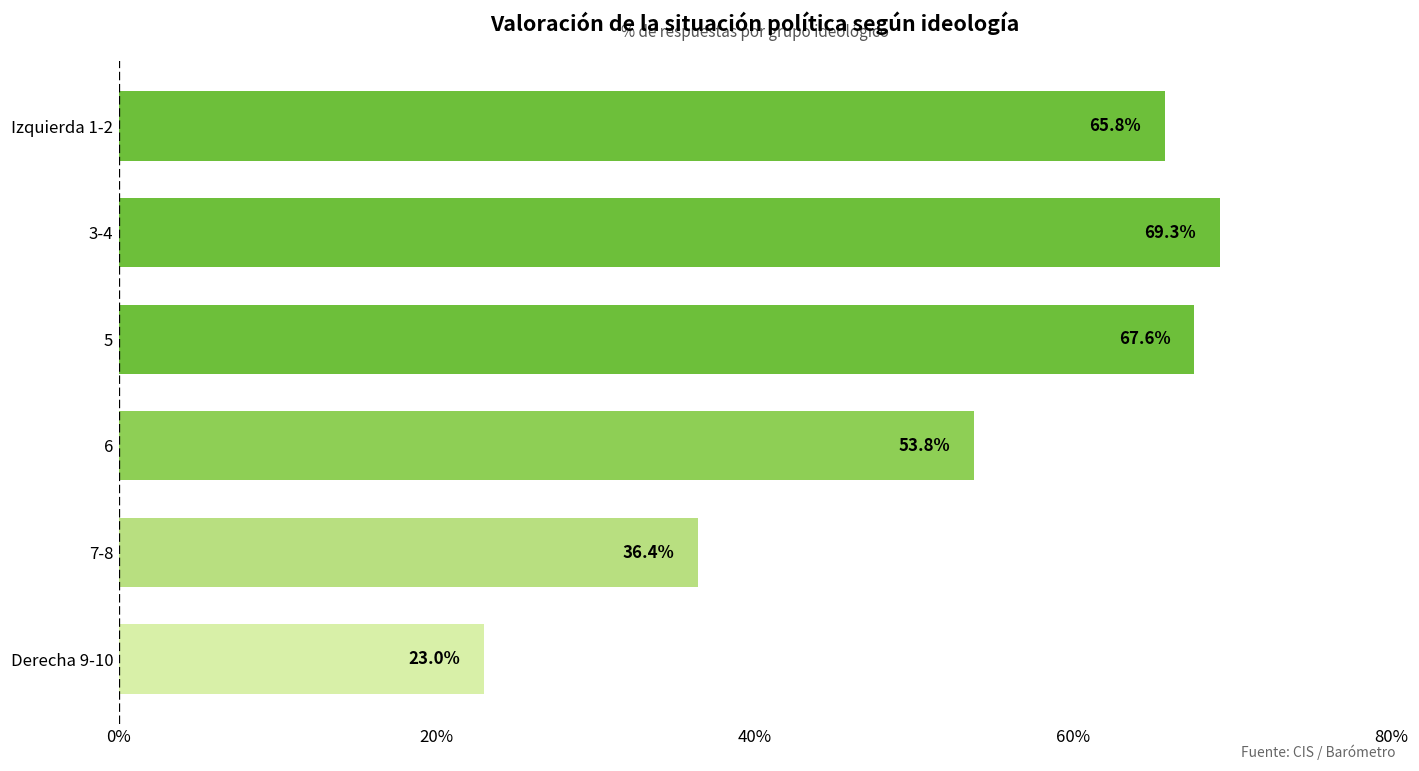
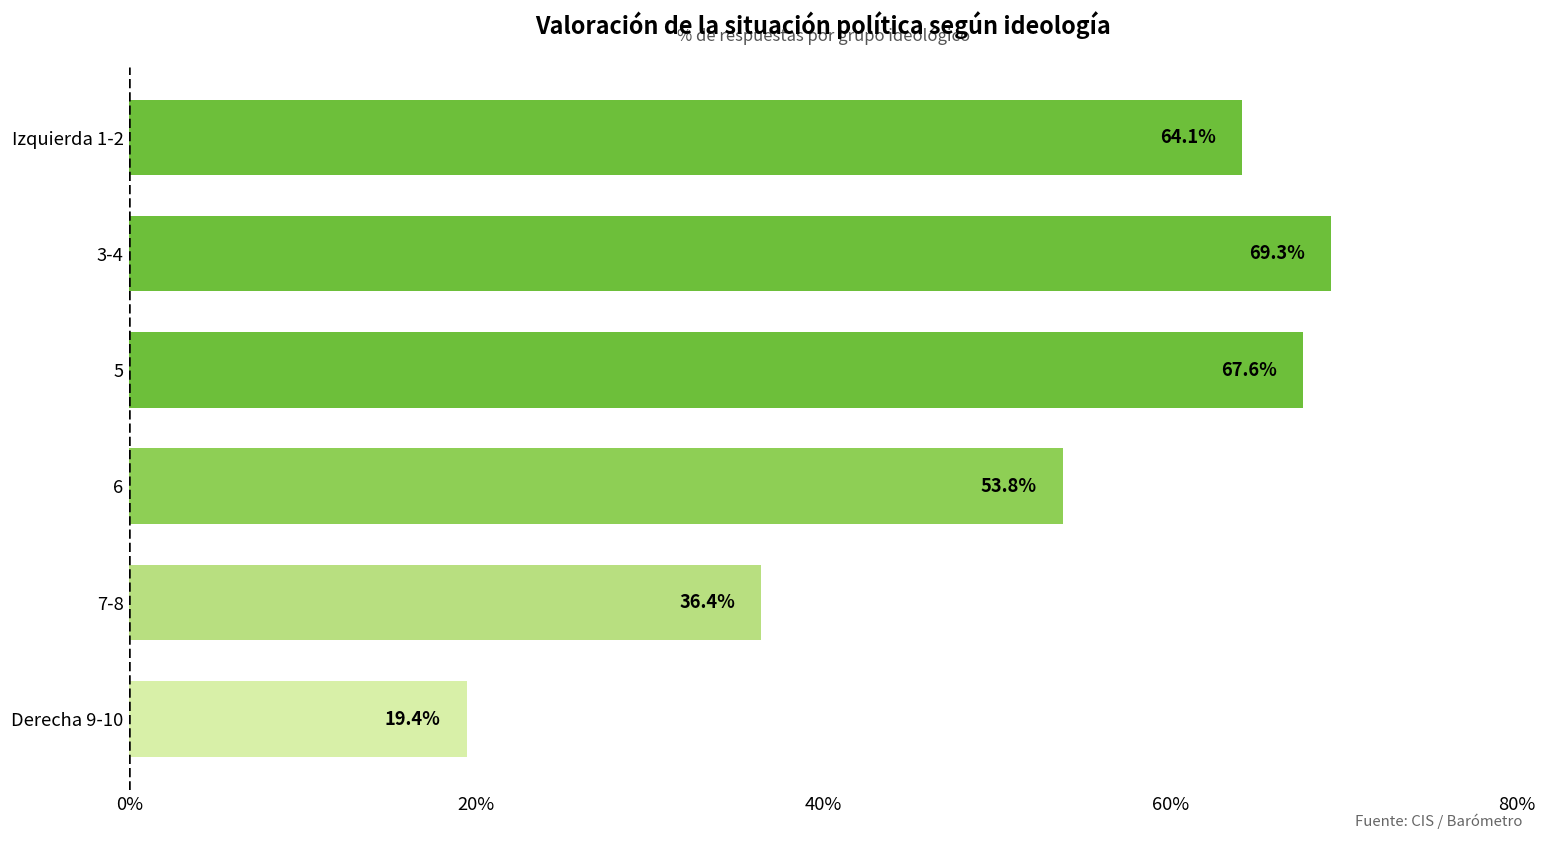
  {
-   "Izquierda 1-2": "65.8%",
+   "Izquierda 1-2": "64.1%",
    "3-4": "69.3%",
    "5": "67.6%",
    "6": "53.8%",
    "7-8": "36.4%",
-   "Derecha 9-10": "23.0%"
+   "Derecha 9-10": "19.4%"
  }
